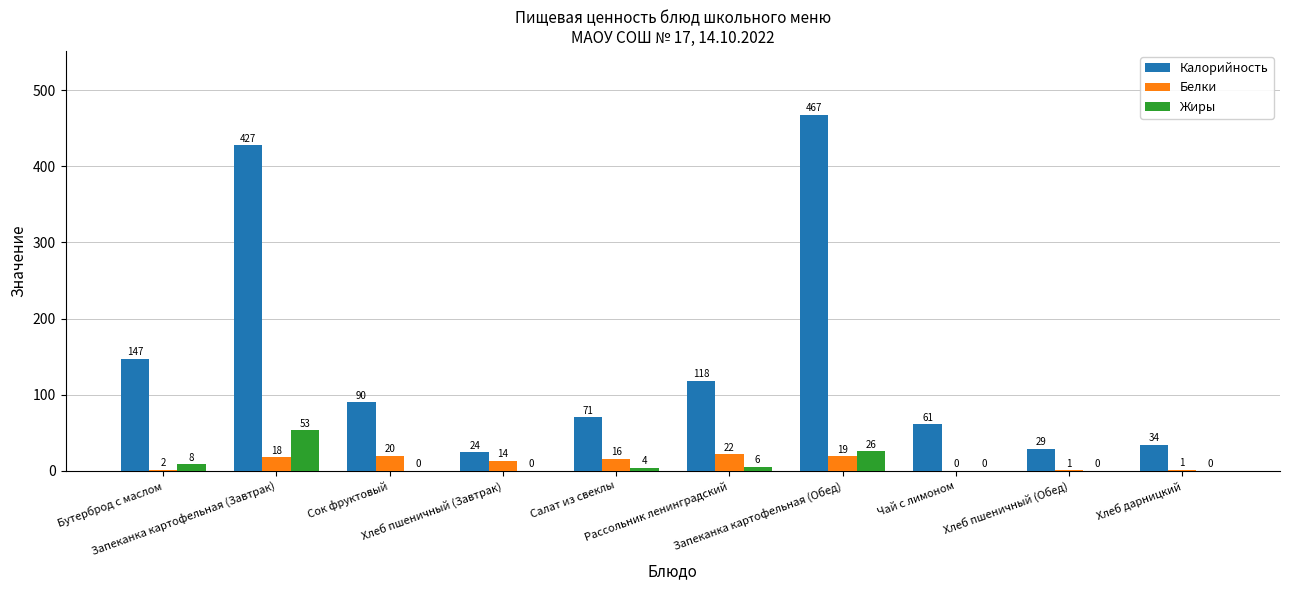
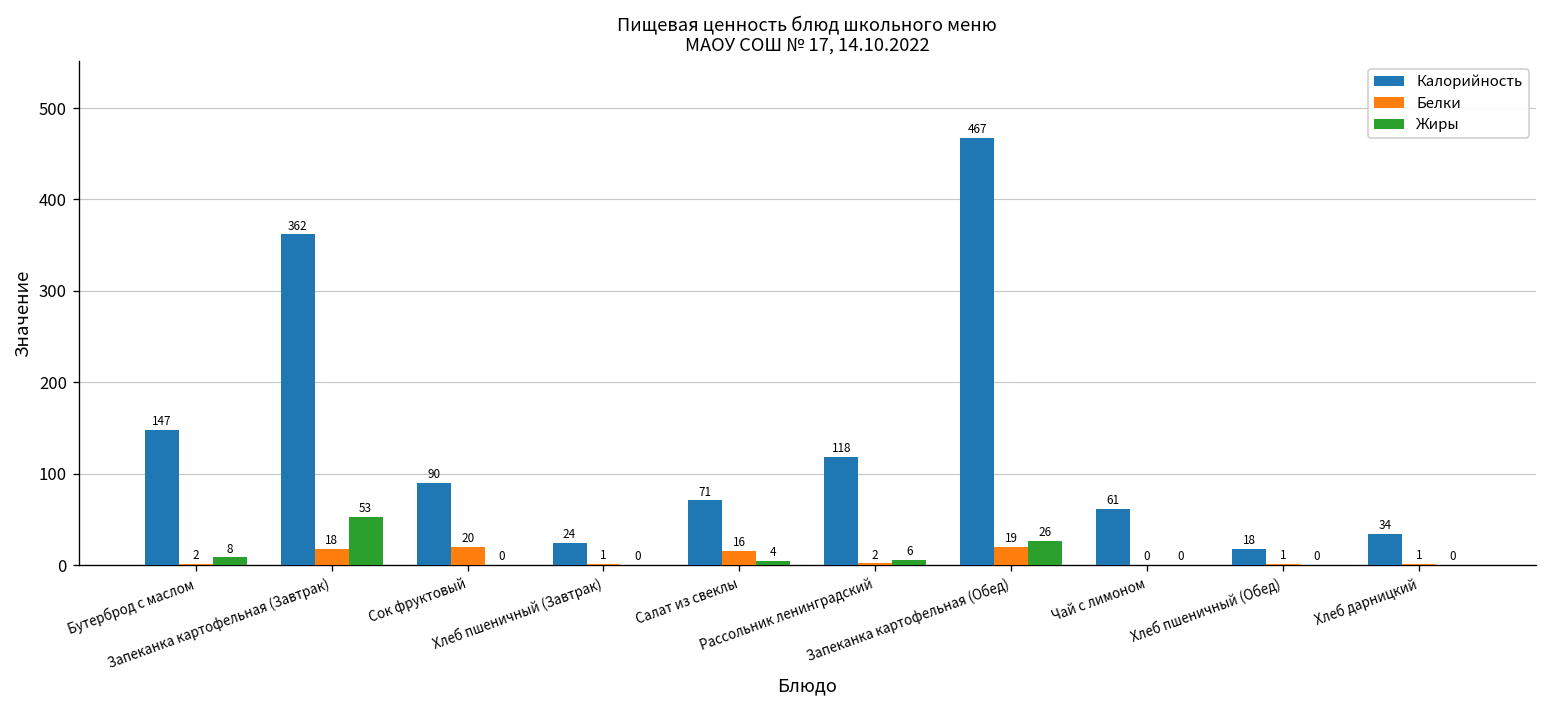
  {
    "Калорийность": {
      "Бутерброд с маслом": 147,
-     "Запеканка картофельная (Завтрак)": 427,
+     "Запеканка картофельная (Завтрак)": 362,
      "Сок фруктовый": 90,
      "Хлеб пшеничный (Завтрак)": 24,
      "Салат из свеклы": 71,
      "Рассольник ленинградский": 118,
      "Запеканка картофельная (Обед)": 467,
      "Чай с лимоном": 61,
-     "Хлеб пшеничный (Обед)": 29,
+     "Хлеб пшеничный (Обед)": 18,
      "Хлеб дарницкий": 34
    },
    "Белки": {
      "Бутерброд с маслом": 2,
      "Запеканка картофельная (Завтрак)": 18,
      "Сок фруктовый": 20,
-     "Хлеб пшеничный (Завтрак)": 14,
+     "Хлеб пшеничный (Завтрак)": 1,
      "Салат из свеклы": 16,
-     "Рассольник ленинградский": 22,
+     "Рассольник ленинградский": 2,
      "Запеканка картофельная (Обед)": 19,
      "Чай с лимоном": 0,
      "Хлеб пшеничный (Обед)": 1,
      "Хлеб дарницкий": 1
    },
    "Жиры": {
      "Бутерброд с маслом": 8,
      "Запеканка картофельная (Завтрак)": 53,
      "Сок фруктовый": 0,
      "Хлеб пшеничный (Завтрак)": 0,
      "Салат из свеклы": 4,
      "Рассольник ленинградский": 6,
      "Запеканка картофельная (Обед)": 26,
      "Чай с лимоном": 0,
      "Хлеб пшеничный (Обед)": 0,
      "Хлеб дарницкий": 0
    }
  }
